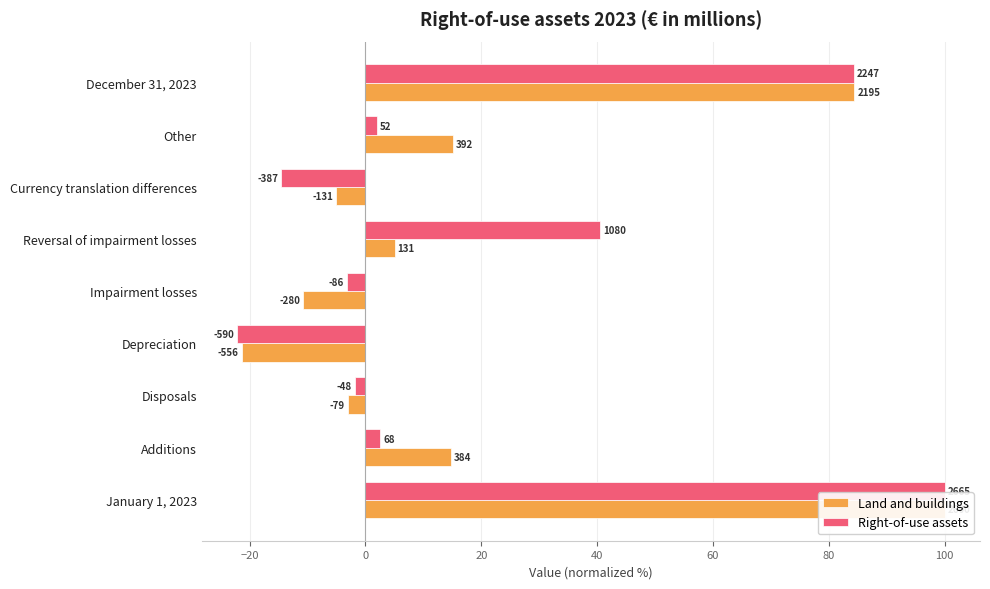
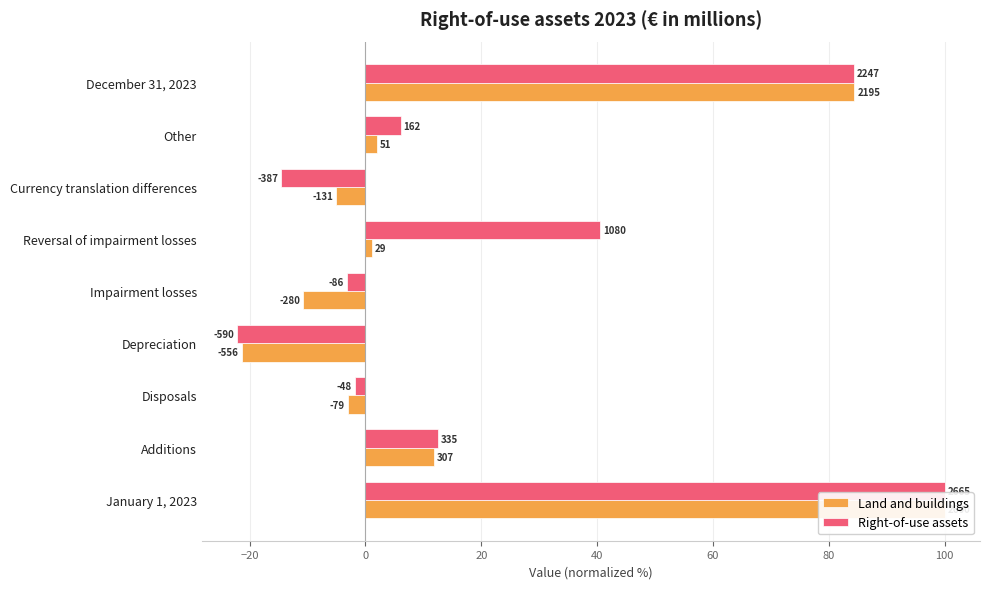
  {
    "Land and buildings": {
-     "Other": 392,
-     "Reversal of impairment losses": 131,
-     "Additions": 384
+     "Other": 51,
+     "Reversal of impairment losses": 29,
+     "Additions": 307
    },
    "Right-of-use assets": {
-     "Other": 52,
-     "Additions": 68
+     "Other": 162,
+     "Additions": 335
    }
  }
